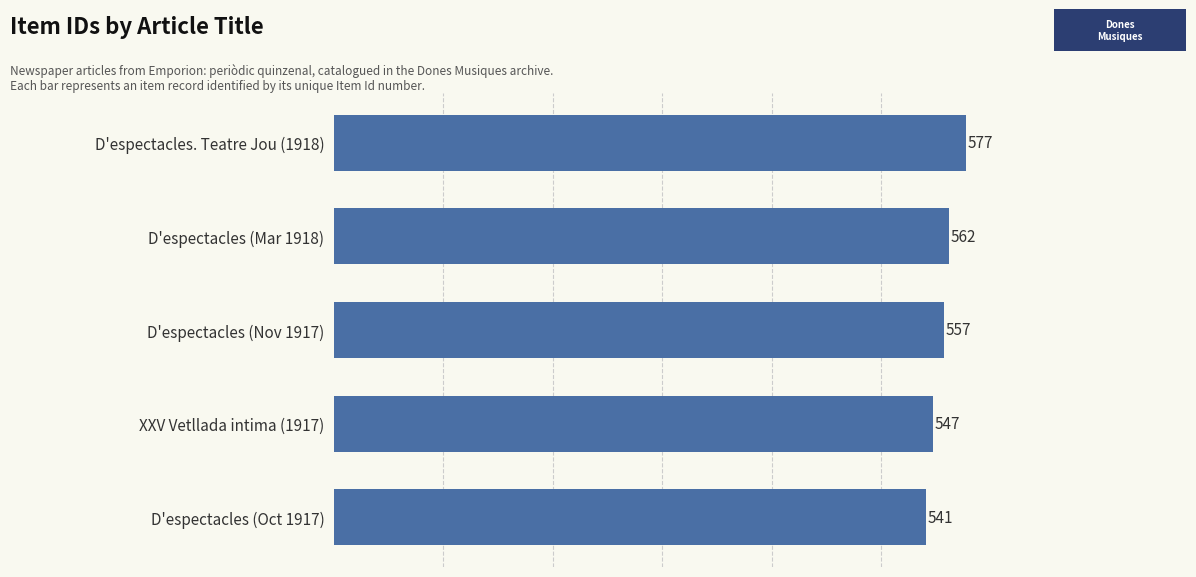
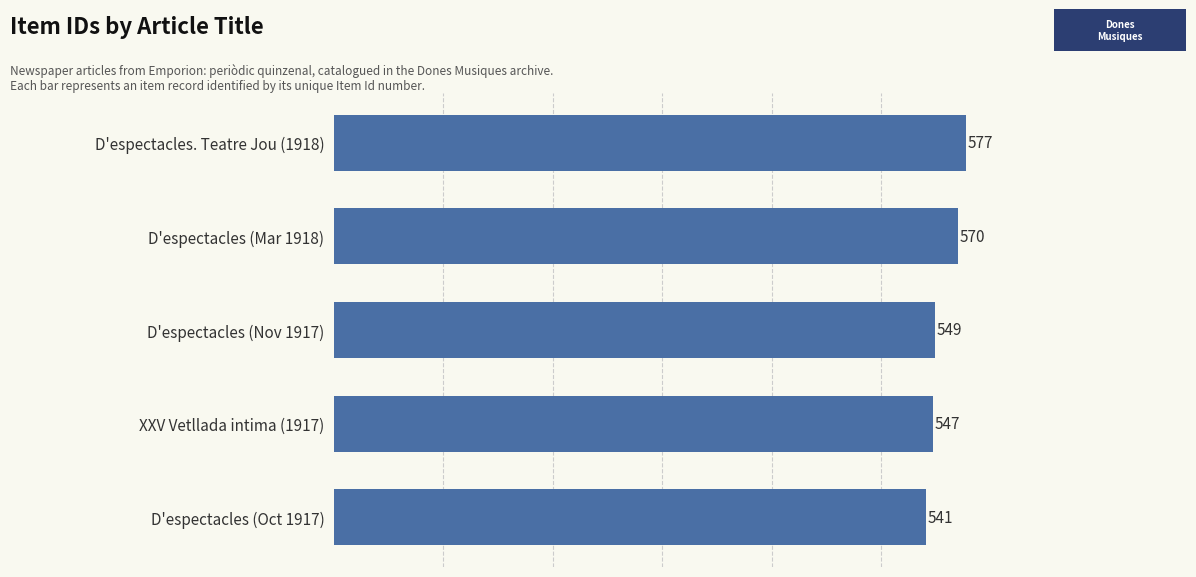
  {
    "D'espectacles. Teatre Jou (1918)": 577,
-   "D'espectacles (Mar 1918)": 562,
-   "D'espectacles (Nov 1917)": 557,
+   "D'espectacles (Mar 1918)": 570,
+   "D'espectacles (Nov 1917)": 549,
    "XXV Vetllada intima (1917)": 547,
    "D'espectacles (Oct 1917)": 541
  }
